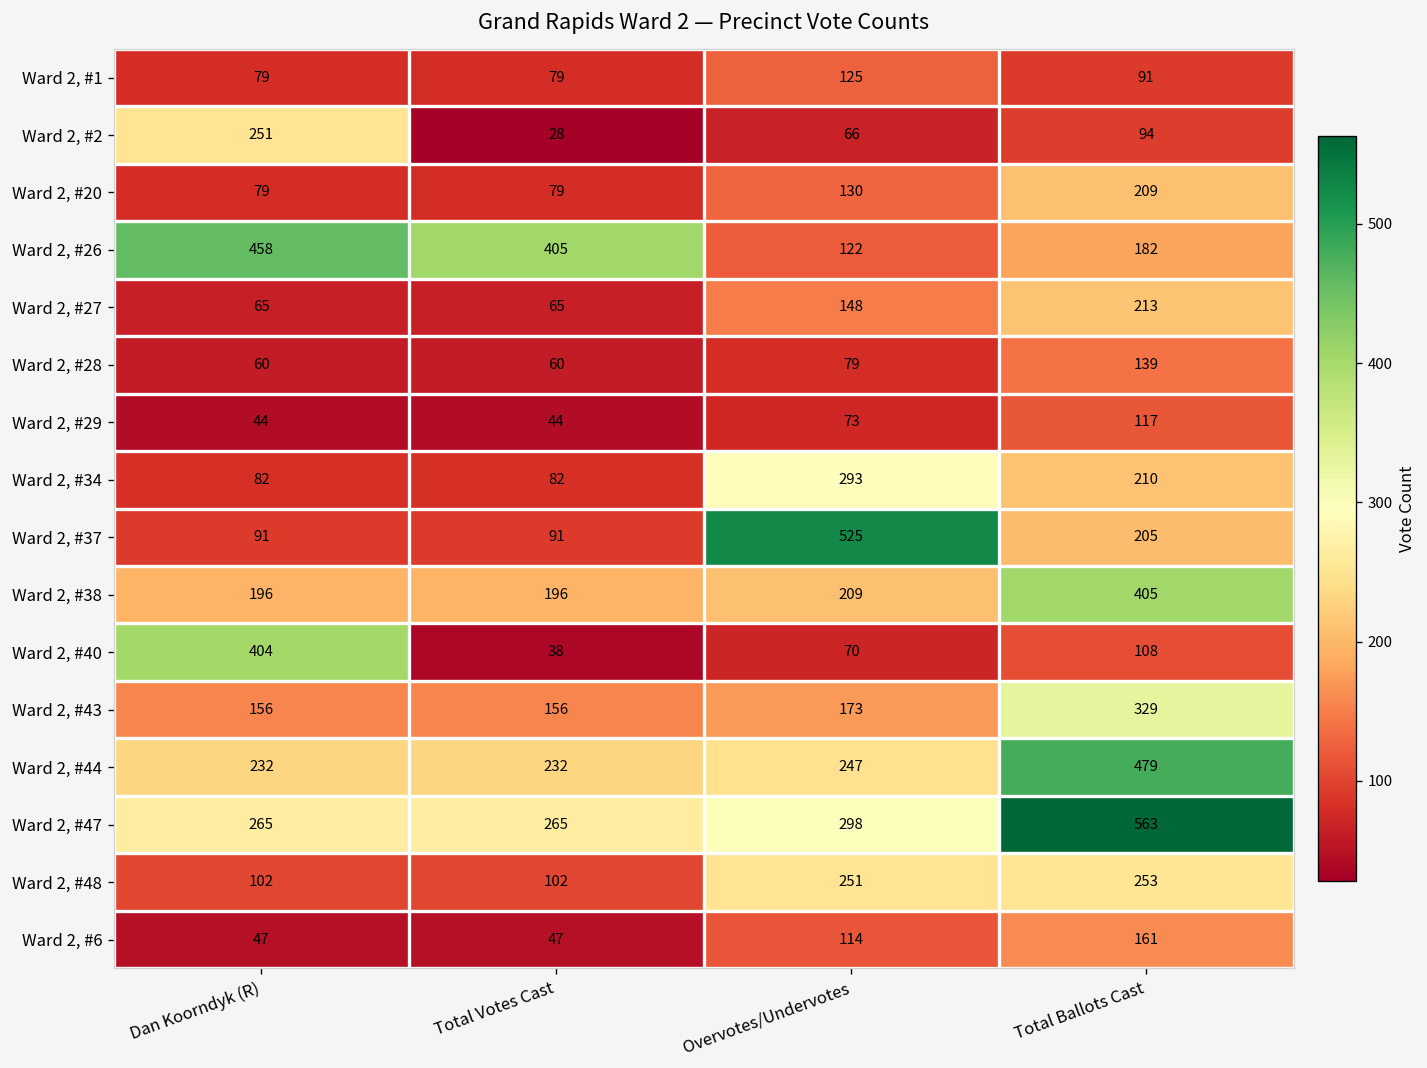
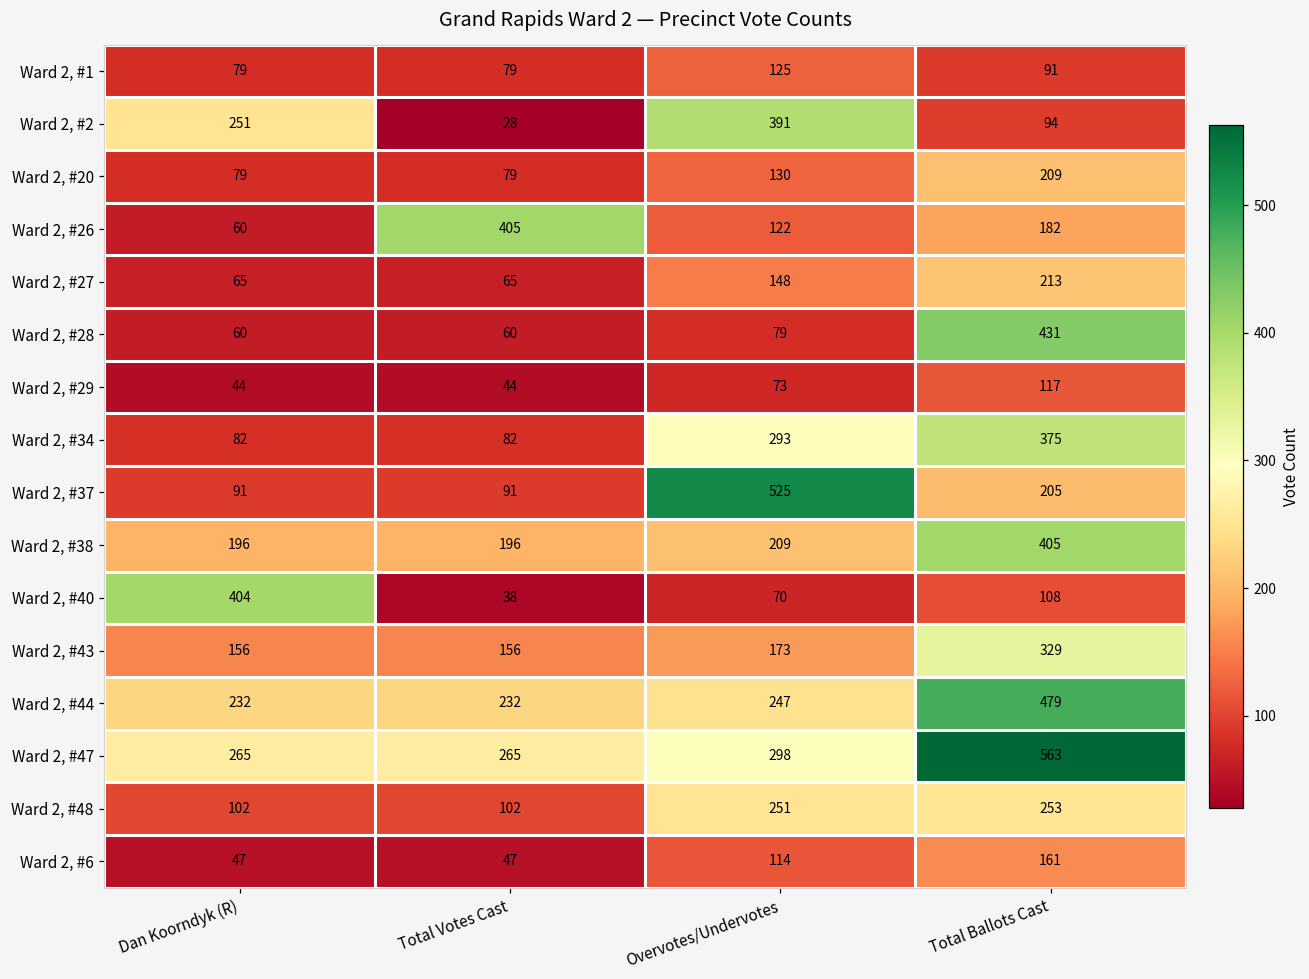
  {
    "Ward 2, #1": {
      "Dan Koorndyk (R)": 79,
      "Total Votes Cast": 79,
      "Overvotes/Undervotes": 125,
      "Total Ballots Cast": 91
    },
    "Ward 2, #2": {
      "Dan Koorndyk (R)": 251,
      "Total Votes Cast": 28,
-     "Overvotes/Undervotes": 66,
+     "Overvotes/Undervotes": 391,
      "Total Ballots Cast": 94
    },
    "Ward 2, #20": {
      "Dan Koorndyk (R)": 79,
      "Total Votes Cast": 79,
      "Overvotes/Undervotes": 130,
      "Total Ballots Cast": 209
    },
    "Ward 2, #26": {
-     "Dan Koorndyk (R)": 458,
+     "Dan Koorndyk (R)": 60,
      "Total Votes Cast": 405,
      "Overvotes/Undervotes": 122,
      "Total Ballots Cast": 182
    },
    "Ward 2, #27": {
      "Dan Koorndyk (R)": 65,
      "Total Votes Cast": 65,
      "Overvotes/Undervotes": 148,
      "Total Ballots Cast": 213
    },
    "Ward 2, #28": {
      "Dan Koorndyk (R)": 60,
      "Total Votes Cast": 60,
      "Overvotes/Undervotes": 79,
-     "Total Ballots Cast": 139
+     "Total Ballots Cast": 431
    },
    "Ward 2, #29": {
      "Dan Koorndyk (R)": 44,
      "Total Votes Cast": 44,
      "Overvotes/Undervotes": 73,
      "Total Ballots Cast": 117
    },
    "Ward 2, #34": {
      "Dan Koorndyk (R)": 82,
      "Total Votes Cast": 82,
      "Overvotes/Undervotes": 293,
-     "Total Ballots Cast": 210
+     "Total Ballots Cast": 375
    },
    "Ward 2, #37": {
      "Dan Koorndyk (R)": 91,
      "Total Votes Cast": 91,
      "Overvotes/Undervotes": 525,
      "Total Ballots Cast": 205
    },
    "Ward 2, #38": {
      "Dan Koorndyk (R)": 196,
      "Total Votes Cast": 196,
      "Overvotes/Undervotes": 209,
      "Total Ballots Cast": 405
    },
    "Ward 2, #40": {
      "Dan Koorndyk (R)": 404,
      "Total Votes Cast": 38,
      "Overvotes/Undervotes": 70,
      "Total Ballots Cast": 108
    },
    "Ward 2, #43": {
      "Dan Koorndyk (R)": 156,
      "Total Votes Cast": 156,
      "Overvotes/Undervotes": 173,
      "Total Ballots Cast": 329
    },
    "Ward 2, #44": {
      "Dan Koorndyk (R)": 232,
      "Total Votes Cast": 232,
      "Overvotes/Undervotes": 247,
      "Total Ballots Cast": 479
    },
    "Ward 2, #47": {
      "Dan Koorndyk (R)": 265,
      "Total Votes Cast": 265,
      "Overvotes/Undervotes": 298,
      "Total Ballots Cast": 563
    },
    "Ward 2, #48": {
      "Dan Koorndyk (R)": 102,
      "Total Votes Cast": 102,
      "Overvotes/Undervotes": 251,
      "Total Ballots Cast": 253
    },
    "Ward 2, #6": {
      "Dan Koorndyk (R)": 47,
      "Total Votes Cast": 47,
      "Overvotes/Undervotes": 114,
      "Total Ballots Cast": 161
    }
  }
